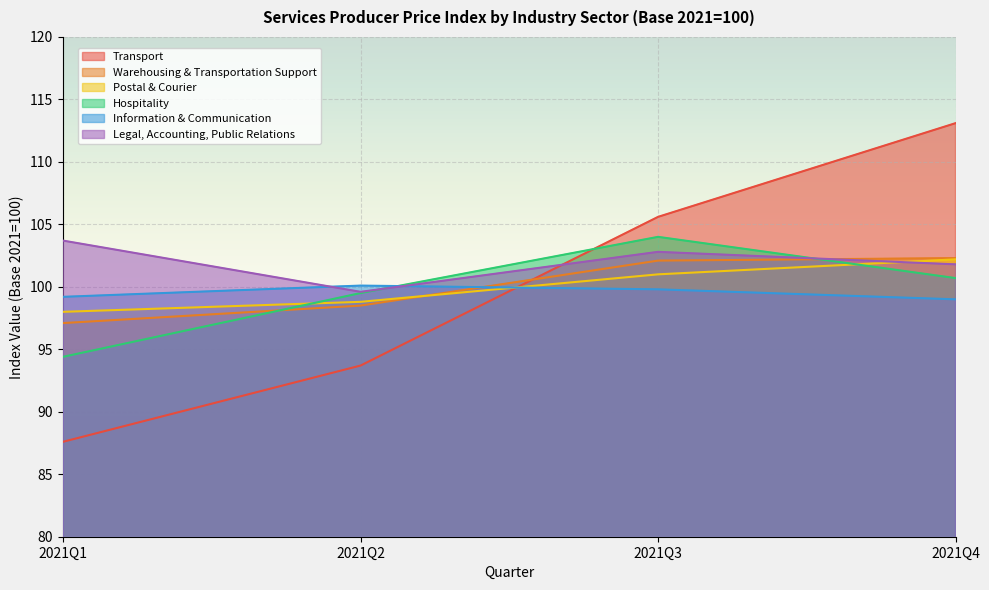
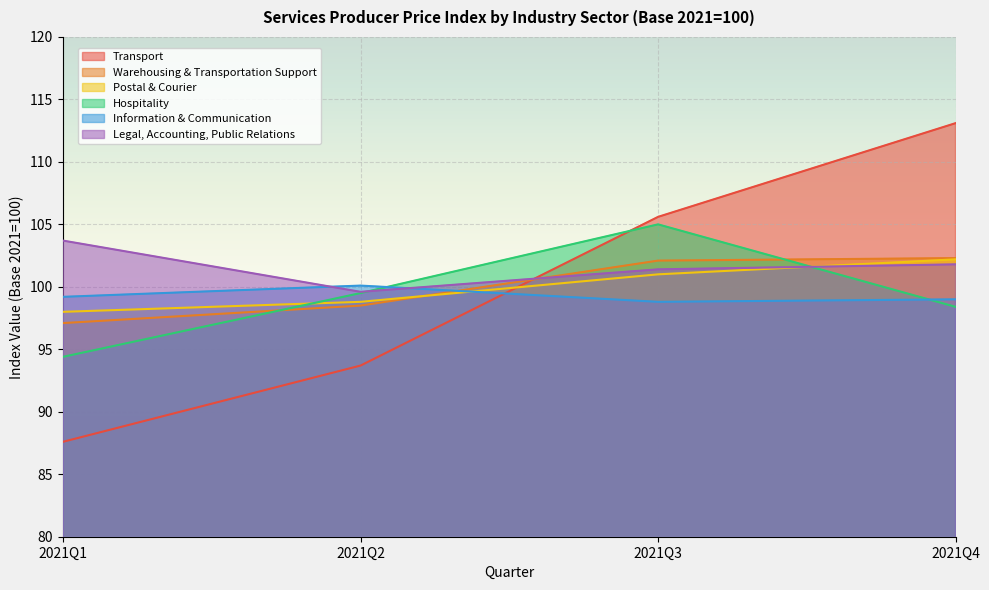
  {
    "Hospitality": {
      "2021Q1": 94.4,
-     "2021Q3": 104,
-     "2021Q4": 100.7
+     "2021Q3": 105,
+     "2021Q4": 98.4
    },
    "Information & Communication": {
      "2021Q1": 99.2,
      "2021Q2": 100.1,
-     "2021Q3": 99.8,
+     "2021Q3": 98.8,
      "2021Q4": 99.0
    },
    "Legal, Accounting, Public Relations": {
      "2021Q1": 103.7,
-     "2021Q3": 102.8,
+     "2021Q3": 101.4,
      "2021Q4": 101.8
    }
  }
